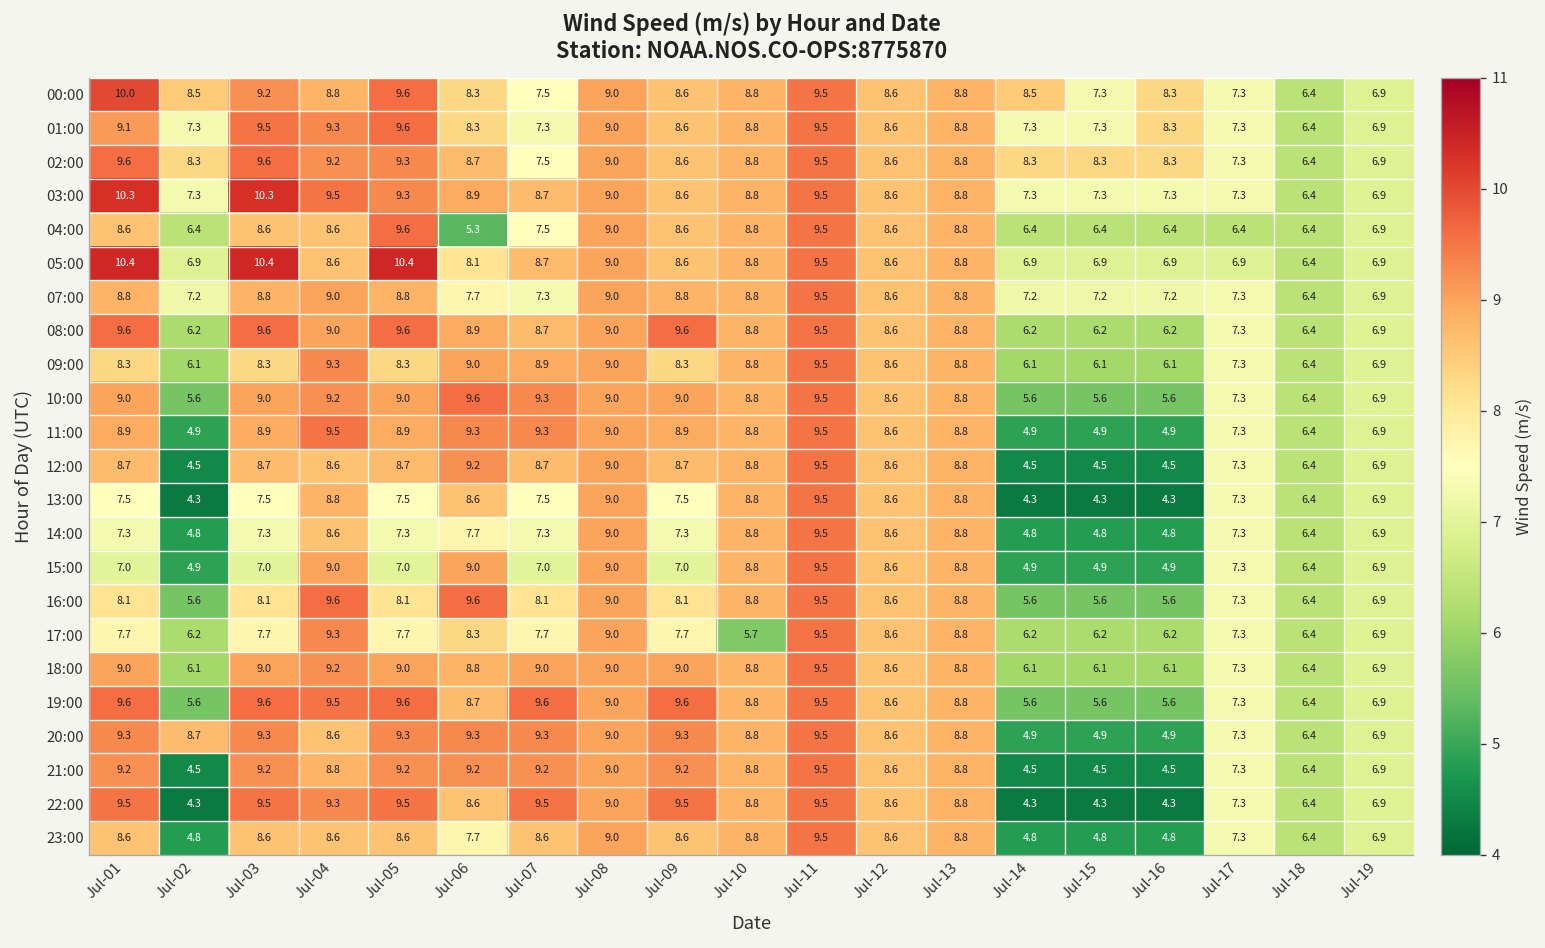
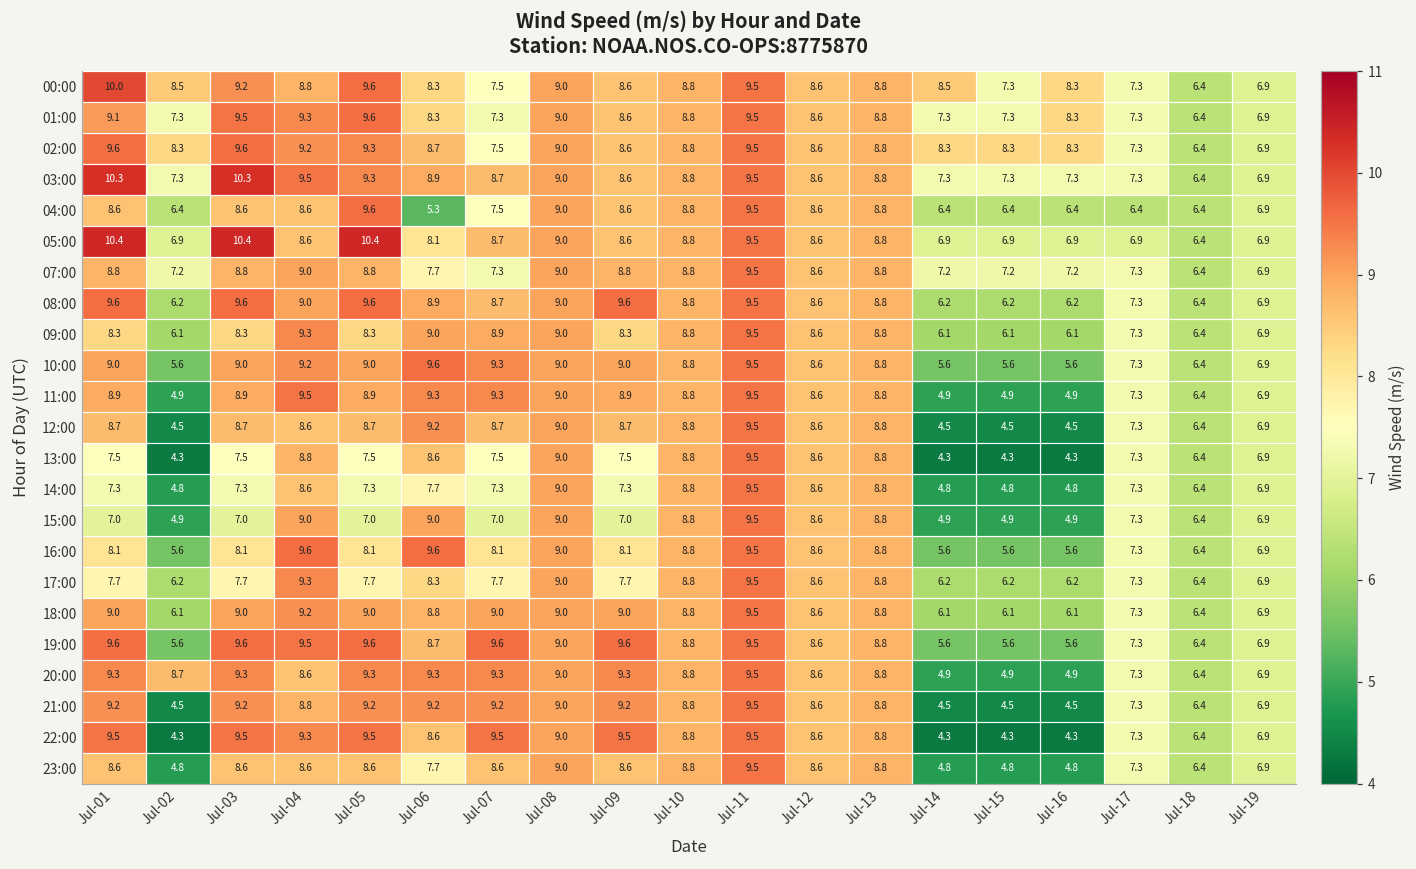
  {
    "17:00": {
      "Jul-01": 7.7,
      "Jul-02": 6.2,
      "Jul-03": 7.7,
      "Jul-04": 9.3,
      "Jul-05": 7.7,
      "Jul-06": 8.3,
      "Jul-07": 7.7,
      "Jul-08": 9.0,
      "Jul-09": 7.7,
-     "Jul-10": 5.7,
+     "Jul-10": 8.8,
      "Jul-11": 9.5,
      "Jul-12": 8.6,
      "Jul-13": 8.8,
      "Jul-14": 6.2,
      "Jul-15": 6.2,
      "Jul-16": 6.2,
      "Jul-17": 7.3,
      "Jul-18": 6.4,
      "Jul-19": 6.9
    }
  }
